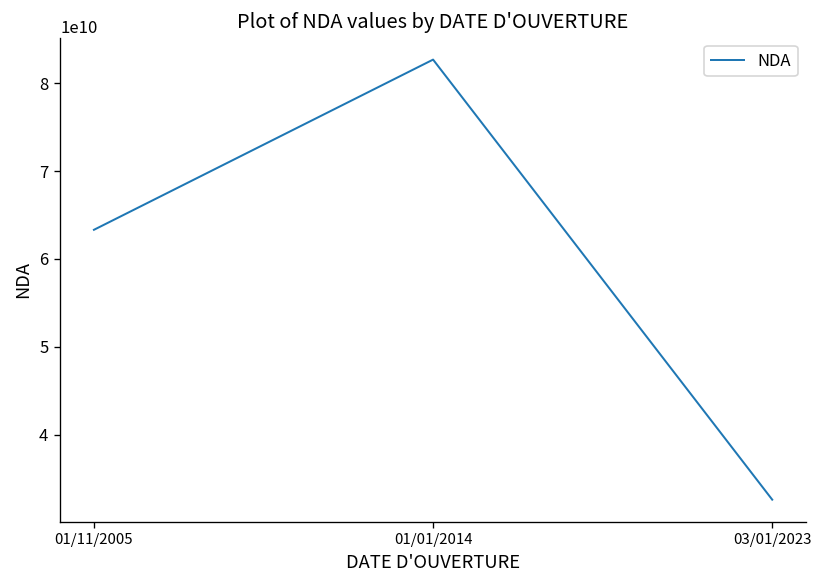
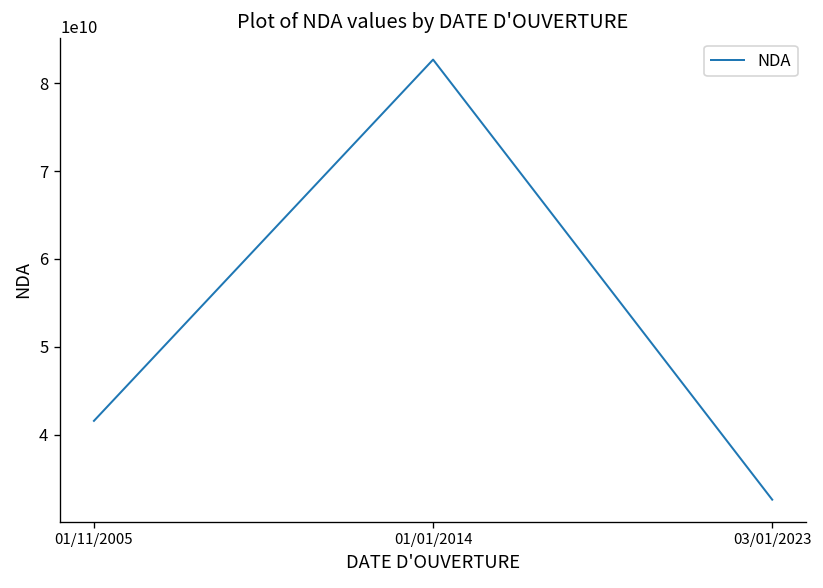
  {
-   "01/11/2005": 63000000000,
+   "01/11/2005": 42000000000,
    "01/01/2014": 83000000000,
    "03/01/2023": 33000000000
  }
